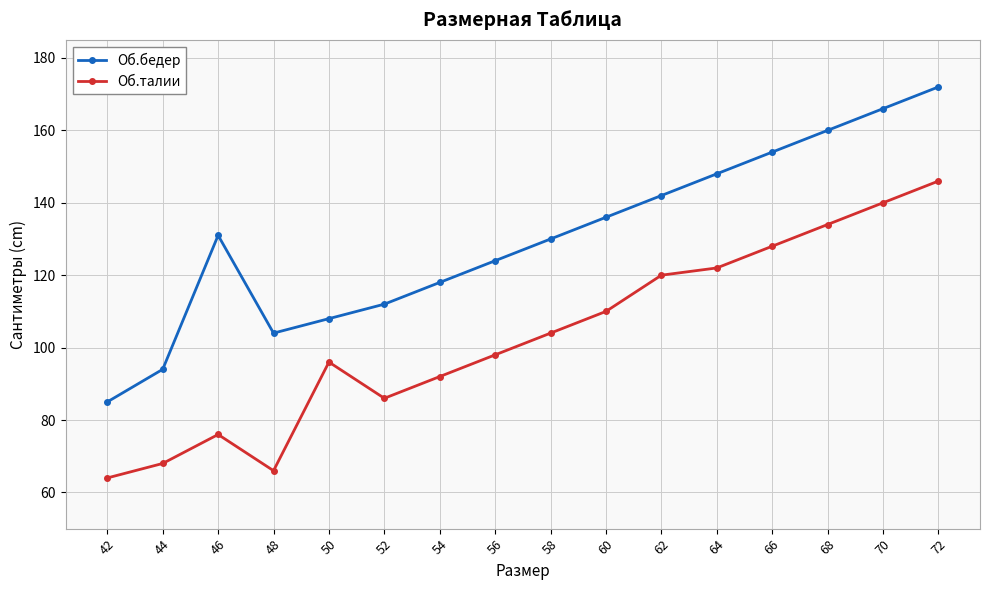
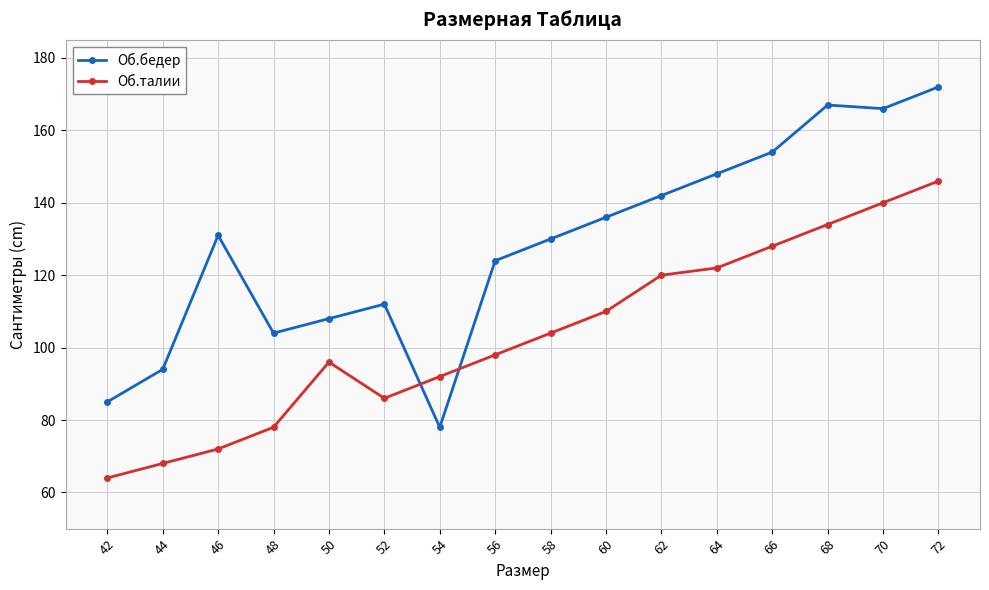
  {
    "Об.бедер": {
      "42": 85,
      "44": 94,
      "46": 131,
      "48": 104,
      "50": 108,
      "52": 112,
-     "54": 118,
+     "54": 78,
      "56": 124,
      "58": 130,
      "60": 136,
      "62": 142,
      "64": 148,
      "66": 154,
-     "68": 160,
+     "68": 167,
      "70": 166,
      "72": 172
    },
    "Об.талии": {
      "42": 64,
      "44": 68,
-     "46": 76,
-     "48": 66,
+     "46": 72,
+     "48": 78,
      "50": 96,
      "52": 86,
      "54": 92,
      "56": 98,
      "58": 104,
      "60": 110,
      "62": 120,
      "64": 122,
      "66": 128,
      "68": 134,
      "70": 140,
      "72": 146
    }
  }
